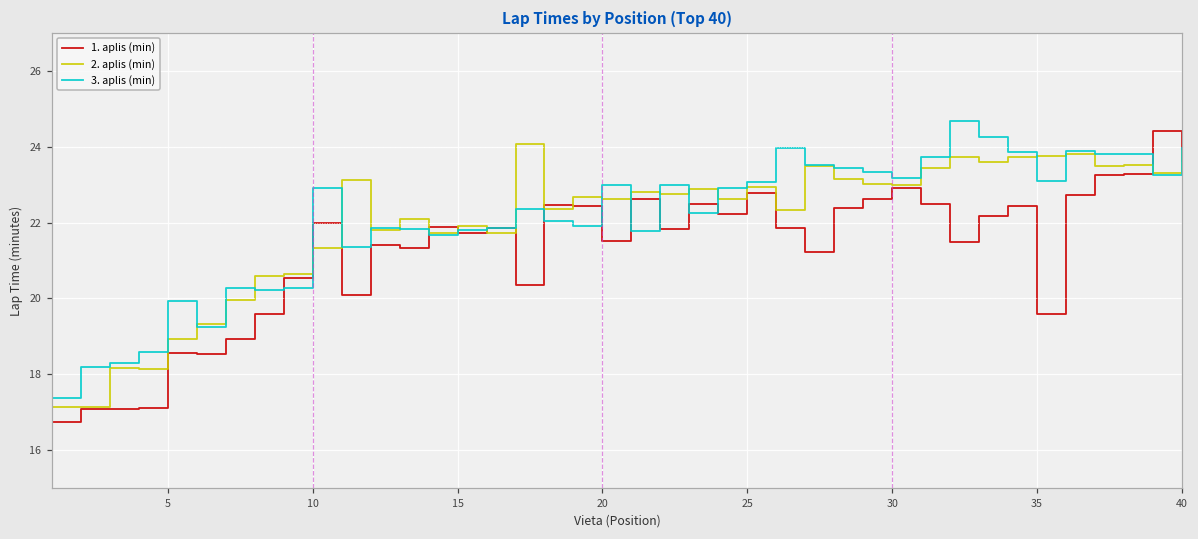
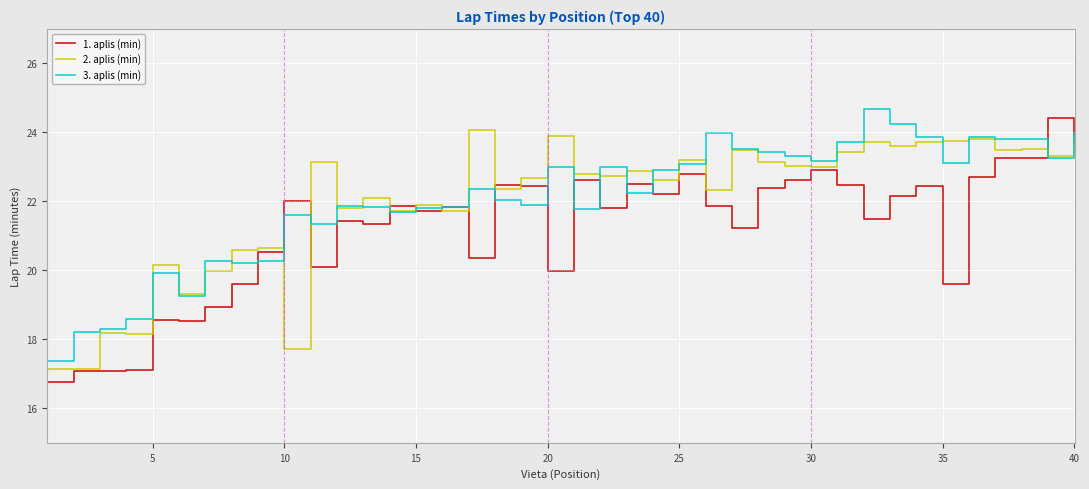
  {
    "1. aplis (min)": {
      "5": 18.6,
      "10": 22.0,
      "15": 21.7,
-     "20": 21.5,
+     "20": 20.0,
      "25": 22.8,
      "30": 22.9,
      "35": 19.6,
      "40": 23.6
    },
    "2. aplis (min)": {
-     "5": 18.9,
-     "10": 21.3,
+     "5": 20.2,
+     "10": 17.7,
      "15": 21.9,
-     "20": 22.6,
-     "25": 22.9,
+     "20": 23.9,
+     "25": 23.2,
      "30": 23.0,
      "35": 23.8
    },
    "3. aplis (min)": {
      "5": 19.9,
-     "10": 22.9,
+     "10": 21.6,
      "15": 21.8,
      "20": 23.0,
      "25": 23.1,
      "30": 23.2,
      "35": 23.1
    }
  }
